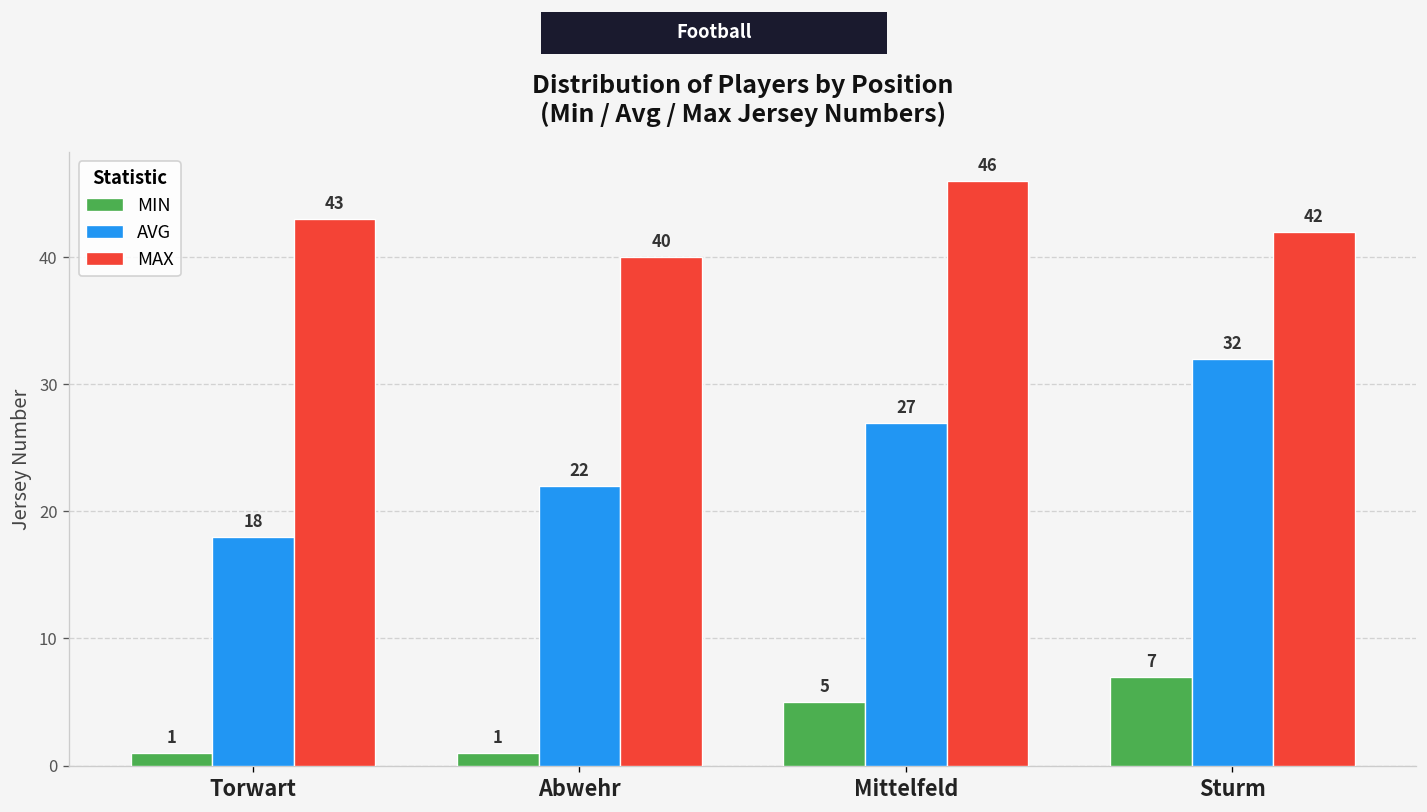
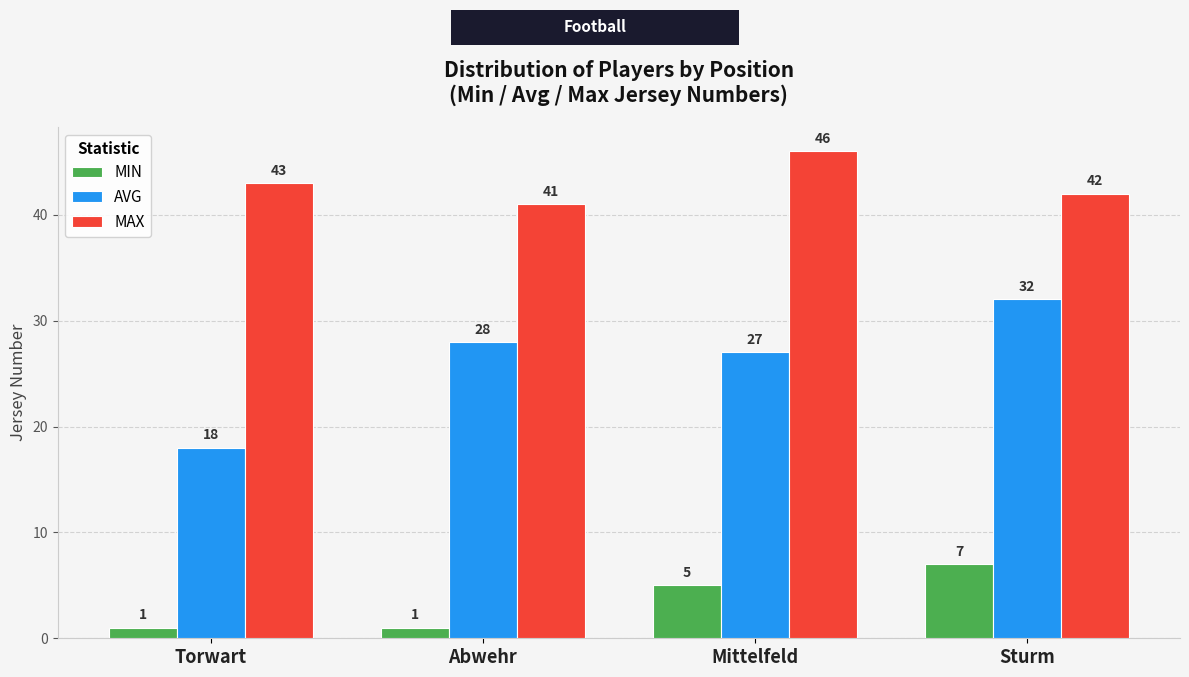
  {
    "MIN": {
      "Torwart": 1,
      "Abwehr": 1,
      "Mittelfeld": 5,
      "Sturm": 7
    },
    "AVG": {
      "Torwart": 18,
-     "Abwehr": 22,
+     "Abwehr": 28,
      "Mittelfeld": 27,
      "Sturm": 32
    },
    "MAX": {
      "Torwart": 43,
-     "Abwehr": 40,
+     "Abwehr": 41,
      "Mittelfeld": 46,
      "Sturm": 42
    }
  }
